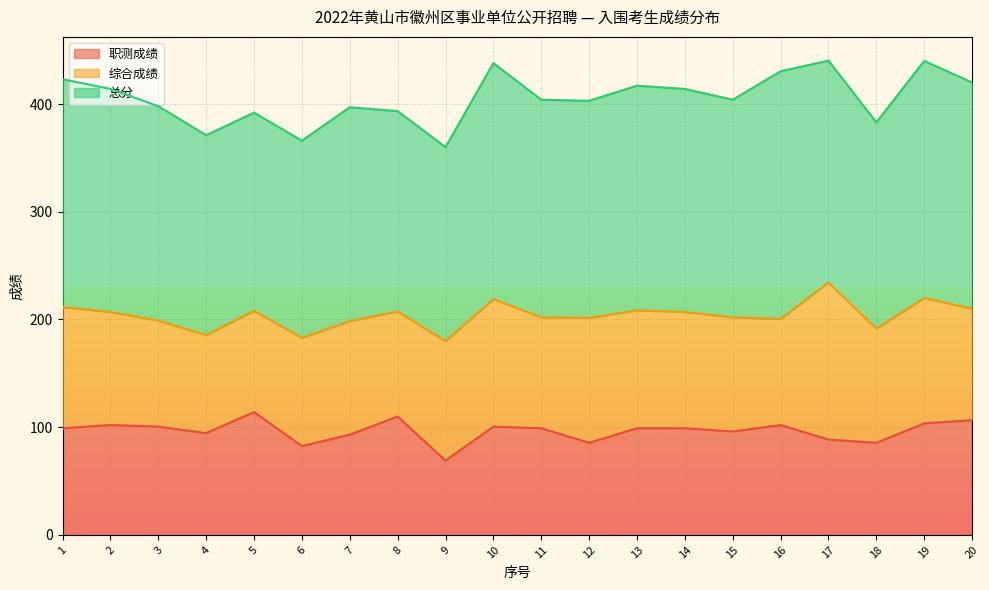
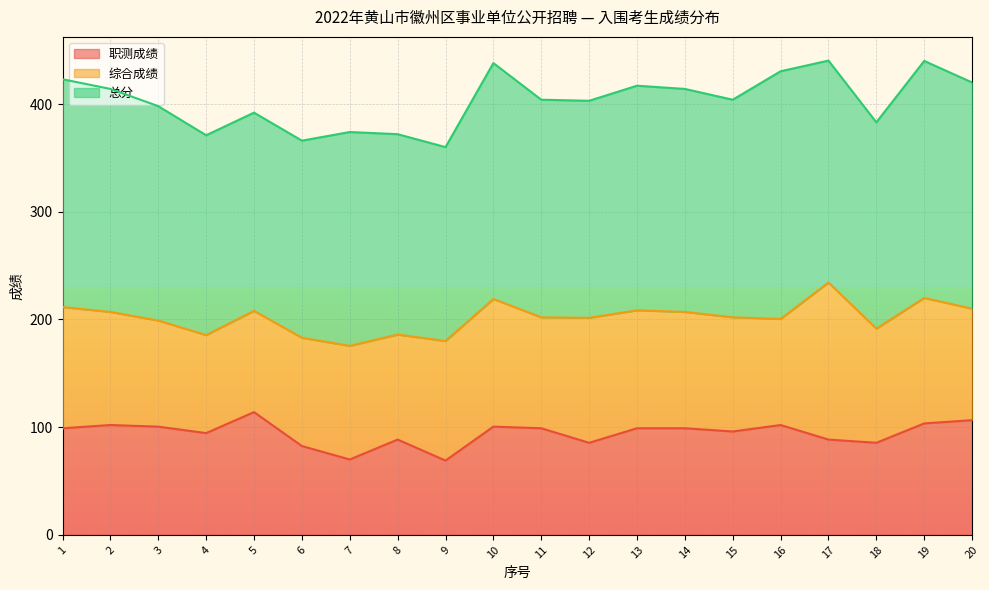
  {
    "职测成绩": {
      "1": 99,
      "2": 102,
      "3": 101,
      "4": 95,
      "5": 114,
      "6": 83,
-     "7": 93,
-     "8": 110,
+     "7": 70,
+     "8": 89,
      "9": 69,
      "10": 101,
      "11": 99,
      "12": 86,
      "13": 99,
      "14": 99,
      "15": 96,
      "16": 102,
      "17": 89,
      "18": 86,
      "19": 104,
      "20": 107
    },
    "综合成绩": {
      "1": 113,
      "2": 105,
      "3": 99,
      "4": 91,
      "5": 94,
      "6": 101,
      "7": 106,
      "8": 98,
      "9": 111,
      "10": 119,
      "11": 103,
      "12": 116,
      "13": 110,
      "14": 108,
      "15": 106,
      "16": 99,
      "17": 146,
      "18": 106,
      "19": 117,
      "20": 104
    },
    "总分": {
      "1": 212,
      "3": 199,
      "4": 186,
      "5": 184,
      "6": 183,
      "7": 199,
      "8": 186,
      "9": 180,
      "10": 219,
      "11": 202,
      "12": 202,
      "13": 209,
      "14": 207,
      "15": 202,
      "16": 230,
      "17": 206,
      "18": 192,
      "19": 220,
      "20": 210
    }
  }
